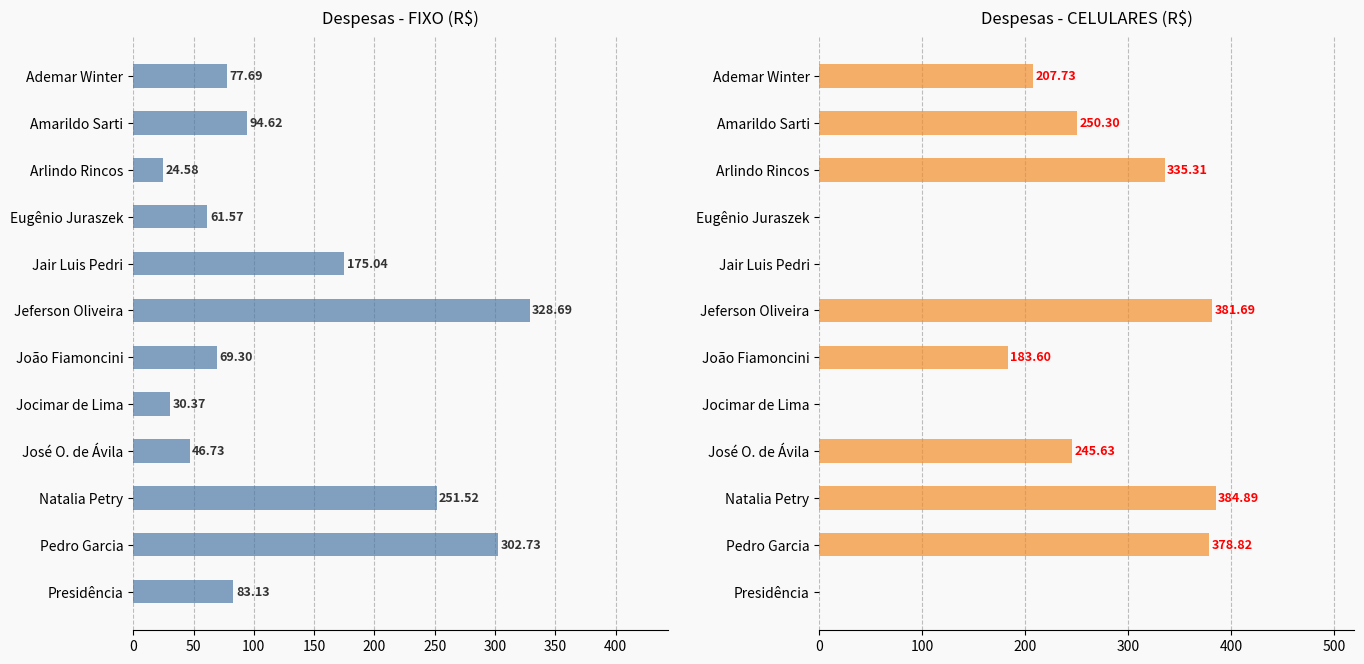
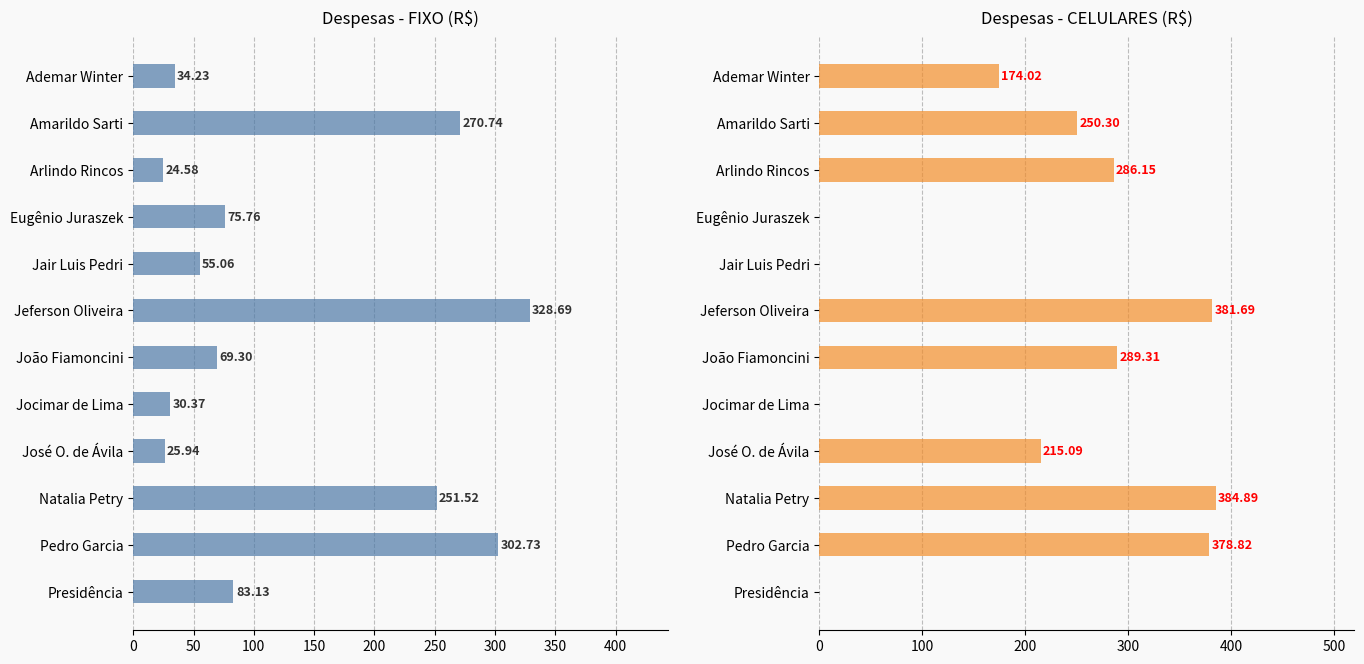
  {
    "Despesas - FIXO (R$)": {
-     "Ademar Winter": 77.69,
-     "Amarildo Sarti": 94.62,
+     "Ademar Winter": 34.23,
+     "Amarildo Sarti": 270.74,
      "Arlindo Rincos": 24.58,
-     "Eugênio Juraszek": 61.57,
-     "Jair Luis Pedri": 175.04,
+     "Eugênio Juraszek": 75.76,
+     "Jair Luis Pedri": 55.06,
      "Jeferson Oliveira": 328.69,
      "João Fiamoncini": 69.30,
      "Jocimar de Lima": 30.37,
-     "José O. de Ávila": 46.73,
+     "José O. de Ávila": 25.94,
      "Natalia Petry": 251.52,
      "Pedro Garcia": 302.73,
      "Presidência": 83.13
    },
    "Despesas - CELULARES (R$)": {
-     "Ademar Winter": 207.73,
+     "Ademar Winter": 174.02,
      "Amarildo Sarti": 250.30,
-     "Arlindo Rincos": 335.31,
+     "Arlindo Rincos": 286.15,
      "Jeferson Oliveira": 381.69,
-     "João Fiamoncini": 183.60,
-     "José O. de Ávila": 245.63,
+     "João Fiamoncini": 289.31,
+     "José O. de Ávila": 215.09,
      "Natalia Petry": 384.89,
      "Pedro Garcia": 378.82
    }
  }
